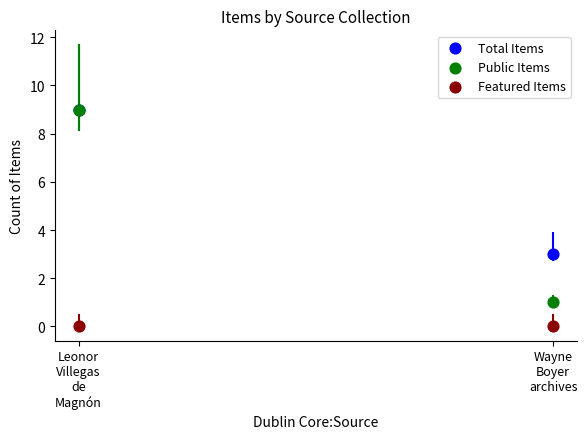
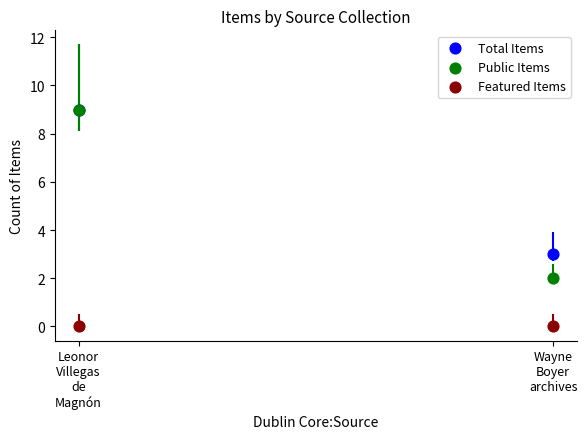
  {
    "Public Items": {
-     "Wayne Boyer archives": 1
+     "Wayne Boyer archives": 2
    }
  }
